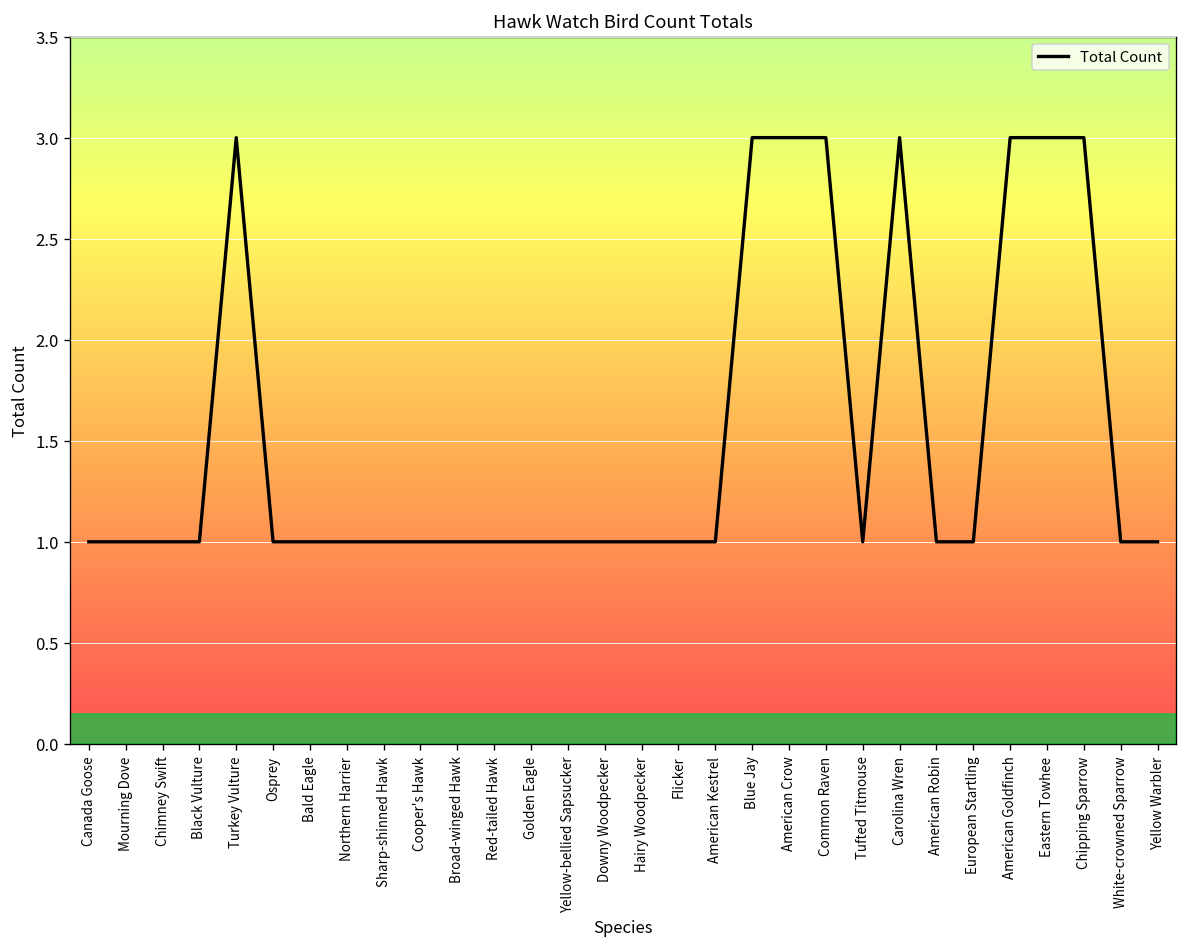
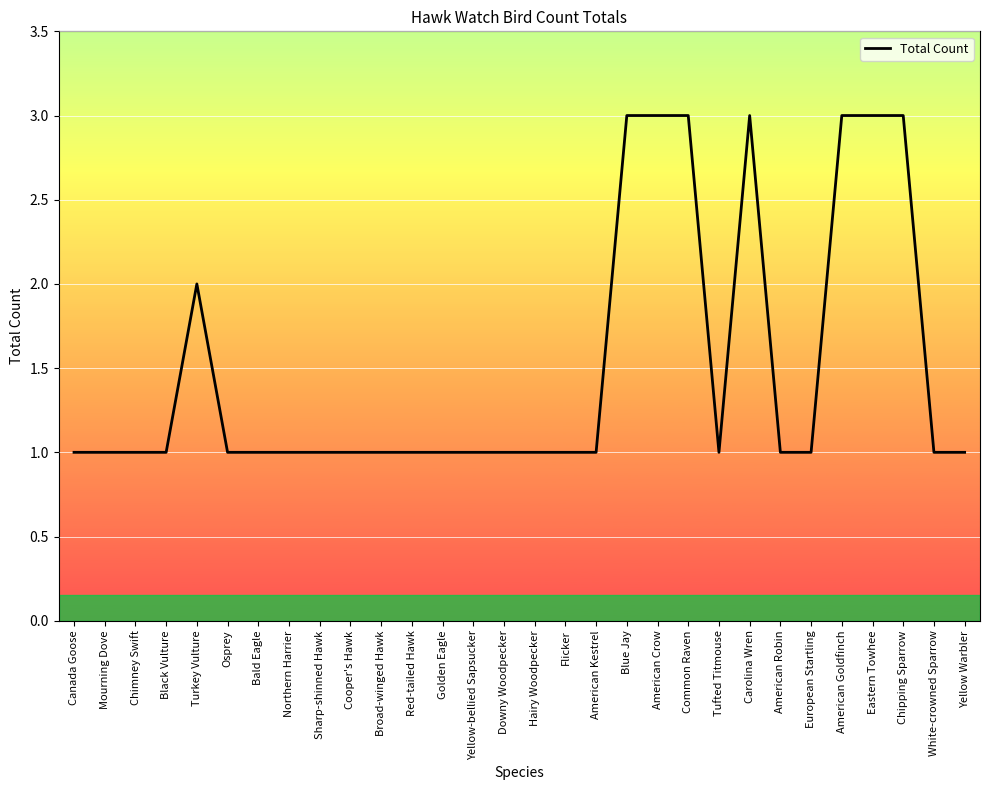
  {
    "Canada Goose": 1,
    "Mourning Dove": 1,
    "Chimney Swift": 1,
    "Black Vulture": 1,
-   "Turkey Vulture": 3,
+   "Turkey Vulture": 2,
    "Osprey": 1,
    "Bald Eagle": 1,
    "Northern Harrier": 1,
    "Sharp-shinned Hawk": 1,
    "Cooper's Hawk": 1,
    "Broad-winged Hawk": 1,
    "Red-tailed Hawk": 1,
    "Golden Eagle": 1,
    "Yellow-bellied Sapsucker": 1,
    "Downy Woodpecker": 1,
    "Hairy Woodpecker": 1,
    "Flicker": 1,
    "American Kestrel": 1,
    "Blue Jay": 3,
    "American Crow": 3,
    "Common Raven": 3,
    "Tufted Titmouse": 1,
    "Carolina Wren": 3,
    "American Robin": 1,
    "European Startling": 1,
    "American Goldfinch": 3,
    "Eastern Towhee": 3,
    "Chipping Sparrow": 3,
    "White-crowned Sparrow": 1,
    "Yellow Warbler": 1
  }
